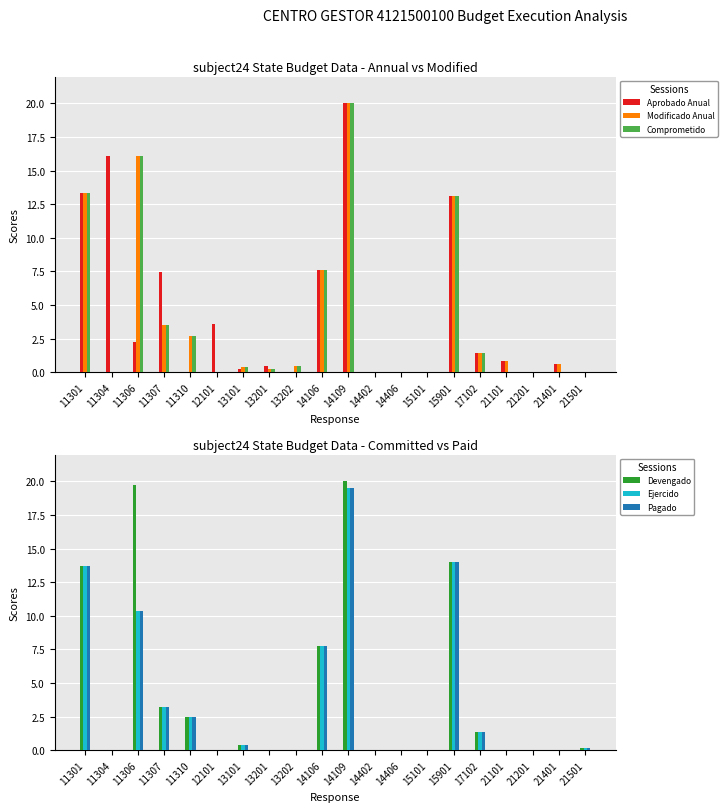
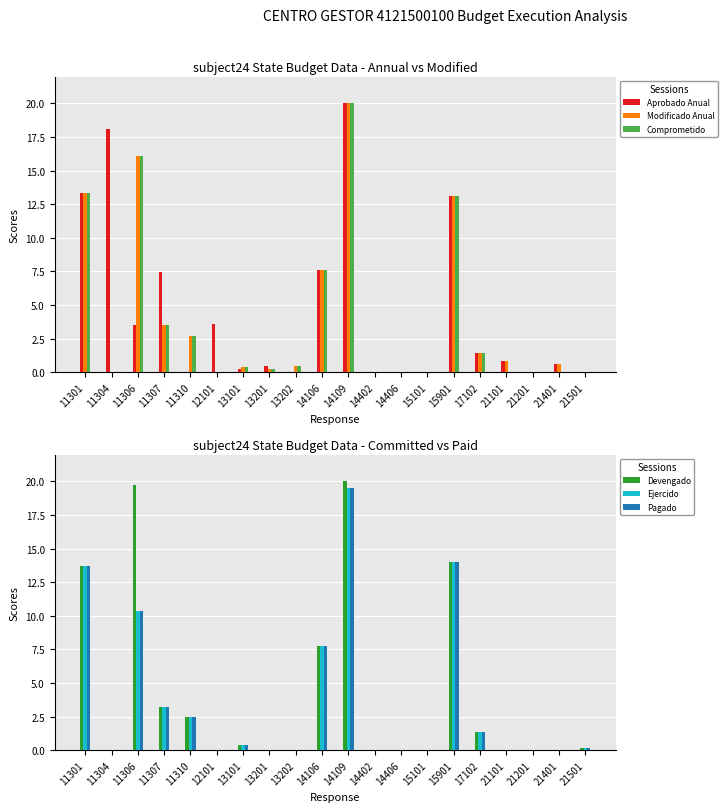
  {
    "subject24 State Budget Data - Annual vs Modified": {
      "Aprobado Anual": {
        "11301": 13.3,
-       "11304": 16.1,
-       "11306": 2.2,
+       "11304": 18.1,
+       "11306": 3.5,
        "11307": 7.4,
        "11310": 0.0,
        "12101": 3.6,
        "13101": 0.2,
        "13201": 0.4,
        "13202": 0.0,
        "14106": 7.6,
        "14109": 20.0,
        "15901": 13.1,
        "17102": 1.4,
        "21101": 0.9,
        "21401": 0.6,
        "21501": 0.0
      },
      "Modificado Anual": {
        "11301": 13.3,
        "11304": 0.0,
        "11306": 16.1,
        "11307": 3.5,
        "11310": 2.7,
        "12101": 0.0,
        "13101": 0.4,
        "13201": 0.2,
        "13202": 0.4,
        "14106": 7.6,
        "14109": 20.0,
        "15901": 13.1,
        "17102": 1.4,
        "21101": 0.9,
        "21401": 0.6,
        "21501": 0.0
      },
      "Comprometido": {
        "11301": 13.3,
        "11304": 0.0,
        "11306": 16.1,
        "11307": 3.5,
        "11310": 2.7,
        "12101": 0.0,
        "13101": 0.4,
        "13201": 0.2,
        "13202": 0.4,
        "14106": 7.6,
        "14109": 20.0,
        "15901": 13.1,
        "17102": 1.4,
        "21101": 0.0,
        "21201": 0.0,
        "21401": 0.0
      }
    },
    "subject24 State Budget Data - Committed vs Paid": {
      "Devengado": {
        "11301": 13.7,
        "11304": 0.0,
        "11306": 19.7,
        "11307": 3.2,
        "11310": 2.5,
        "12101": 0.0,
        "13101": 0.4,
        "13201": 0.0,
        "13202": 0.0,
        "14106": 7.8,
        "14109": 20.0,
        "14406": 0.0,
        "15101": 0.0,
        "15901": 14.0,
        "17102": 1.4,
        "21101": 0.0,
        "21201": 0.0,
        "21401": 0.0
      },
      "Ejercido": {
        "11301": 13.7,
        "11304": 0.0,
        "11306": 10.3,
        "11307": 3.2,
        "11310": 2.5,
        "12101": 0.0,
        "13101": 0.4,
        "13201": 0.0,
        "13202": 0.0,
        "14106": 7.8,
        "14109": 19.5,
        "14406": 0.0,
        "15101": 0.0,
        "15901": 14.0,
        "17102": 1.4,
        "21101": 0.0,
        "21201": 0.0,
        "21401": 0.0
      },
      "Pagado": {
        "11301": 13.7,
        "11304": 0.0,
        "11306": 10.3,
        "11307": 3.2,
        "11310": 2.5,
        "12101": 0.0,
        "13101": 0.4,
        "13201": 0.0,
        "13202": 0.0,
        "14106": 7.8,
        "14109": 19.5,
        "14406": 0.0,
        "15101": 0.0,
        "15901": 14.0,
        "17102": 1.4,
        "21101": 0.0,
        "21201": 0.0,
        "21401": 0.0
      }
    }
  }
